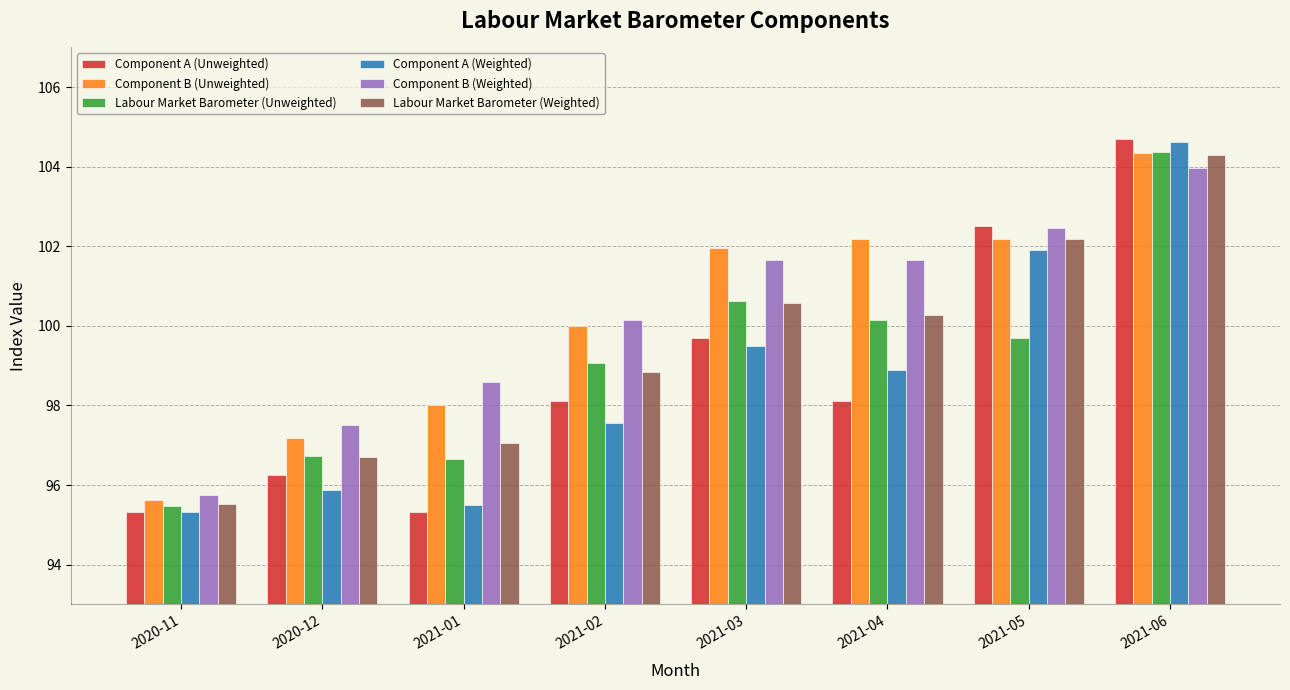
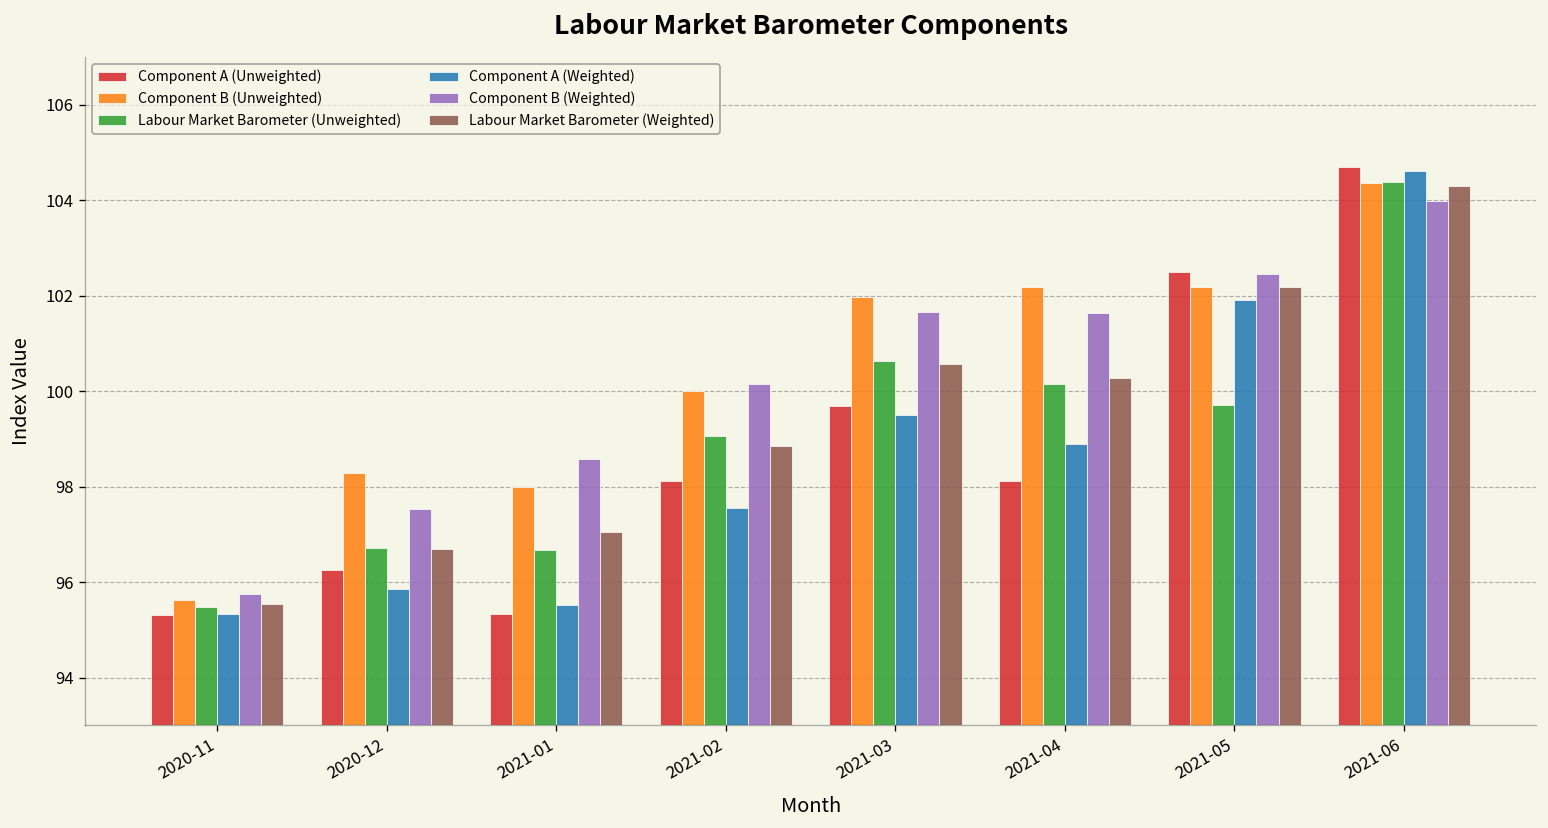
  {
    "Component A (Unweighted)": {
      "2020-11": 95.3,
      "2020-12": 96.3,
      "2021-01": 95.3,
      "2021-02": 98.1,
      "2021-03": 99.7,
      "2021-04": 98.1,
      "2021-05": 102.5,
      "2021-06": 104.7
    },
    "Component B (Unweighted)": {
      "2020-11": 95.6,
-     "2020-12": 97.2,
+     "2020-12": 98.3,
      "2021-01": 98.0,
      "2021-02": 100.0,
      "2021-03": 102.0,
      "2021-04": 102.2,
      "2021-05": 102.2,
      "2021-06": 104.4
    },
    "Labour Market Barometer (Unweighted)": {
      "2020-11": 95.5,
      "2020-12": 96.7,
      "2021-01": 96.7,
      "2021-02": 99.1,
      "2021-03": 100.6,
      "2021-04": 100.2,
      "2021-05": 99.7,
      "2021-06": 104.4
    },
    "Component A (Weighted)": {
      "2020-11": 95.3,
      "2020-12": 95.9,
      "2021-01": 95.5,
      "2021-02": 97.6,
      "2021-03": 99.5,
      "2021-04": 98.9,
      "2021-05": 101.9,
      "2021-06": 104.6
    },
    "Component B (Weighted)": {
      "2020-11": 95.7,
      "2020-12": 97.5,
      "2021-01": 98.6,
      "2021-02": 100.1,
      "2021-03": 101.7,
      "2021-04": 101.6,
      "2021-05": 102.5,
      "2021-06": 104.0
    },
    "Labour Market Barometer (Weighted)": {
      "2020-11": 95.5,
      "2020-12": 96.7,
      "2021-01": 97.0,
      "2021-02": 98.9,
      "2021-03": 100.6,
      "2021-04": 100.3,
      "2021-05": 102.2,
      "2021-06": 104.3
    }
  }
